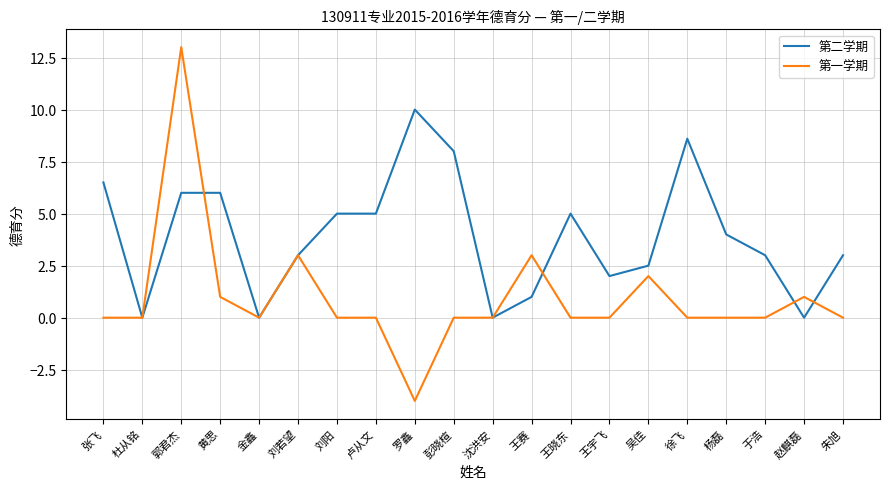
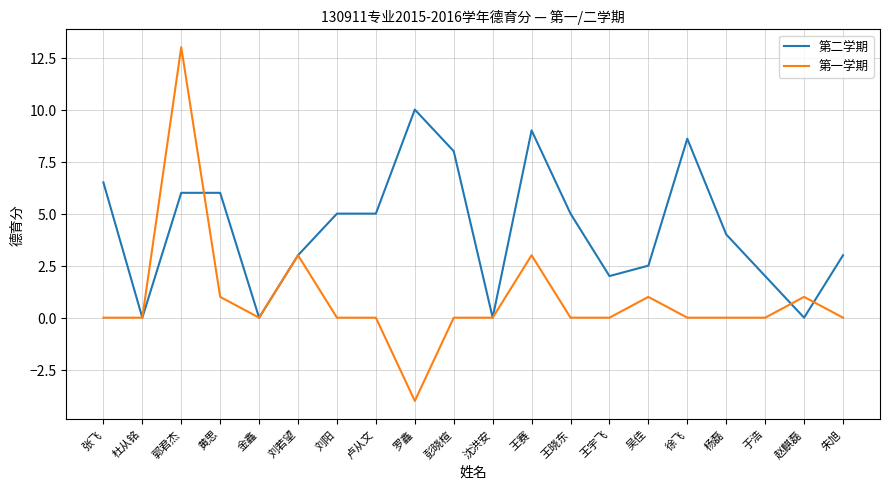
  {
    "第二学期": {
      "张飞": 6.5,
      "郭君杰": 6,
      "黄思": 6,
      "刘阳": 5,
      "卢从文": 5,
      "罗鑫": 10,
      "彭晓楦": 8,
-     "王赛": 1,
+     "王赛": 9,
      "王晓东": 5,
      "王宇飞": 2,
      "吴佳": 2.5,
      "徐飞": 8.6,
      "杨磊": 4,
-     "于浩": 3,
+     "于浩": 2,
      "赵麒磊": 0,
      "朱旭": 3
    },
    "第一学期": {
      "张飞": 0,
      "郭君杰": 13,
      "黄思": 1,
      "刘阳": 0,
      "卢从文": 0,
      "罗鑫": -4,
      "彭晓楦": 0,
      "王赛": 3,
      "王晓东": 0,
      "王宇飞": 0,
-     "吴佳": 2,
+     "吴佳": 1,
      "徐飞": 0,
      "杨磊": 0,
      "于浩": 0,
      "赵麒磊": 1,
      "朱旭": 0
    }
  }
